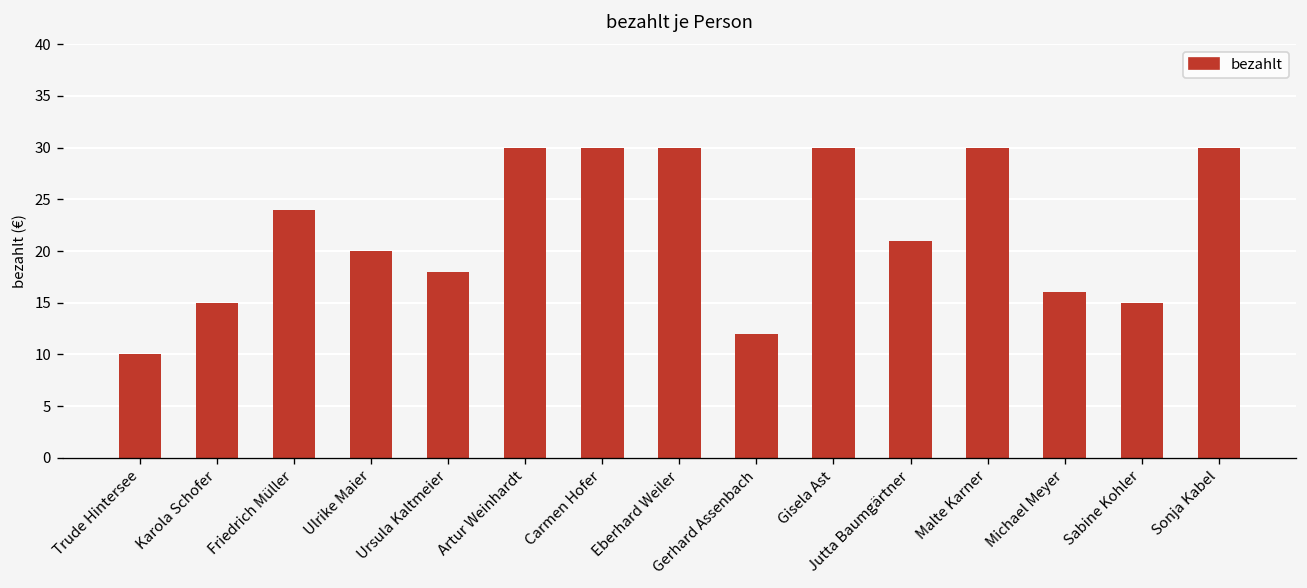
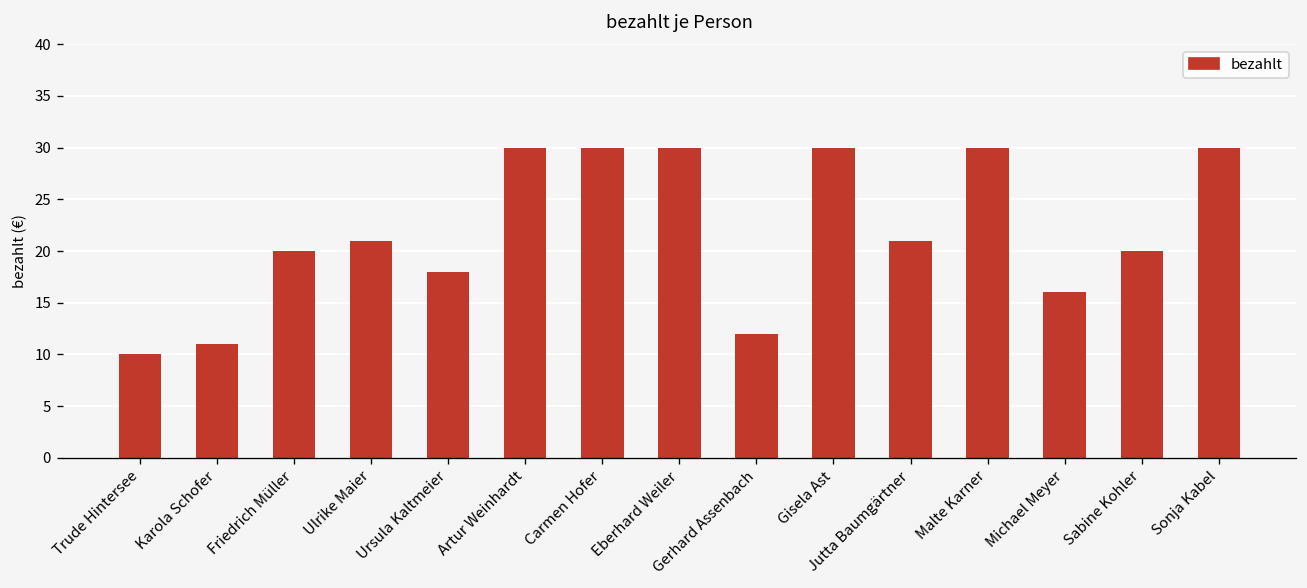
  {
    "Trude Hintersee": 10,
-   "Karola Schofer": 15,
-   "Friedrich Müller": 24,
-   "Ulrike Maier": 20,
+   "Karola Schofer": 11,
+   "Friedrich Müller": 20,
+   "Ulrike Maier": 21,
    "Ursula Kaltmeier": 18,
    "Artur Weinhardt": 30,
    "Carmen Hofer": 30,
    "Eberhard Weiler": 30,
    "Gerhard Assenbach": 12,
    "Gisela Ast": 30,
    "Jutta Baumgärtner": 21,
    "Malte Karner": 30,
    "Michael Meyer": 16,
-   "Sabine Kohler": 15,
+   "Sabine Kohler": 20,
    "Sonja Kabel": 30
  }
